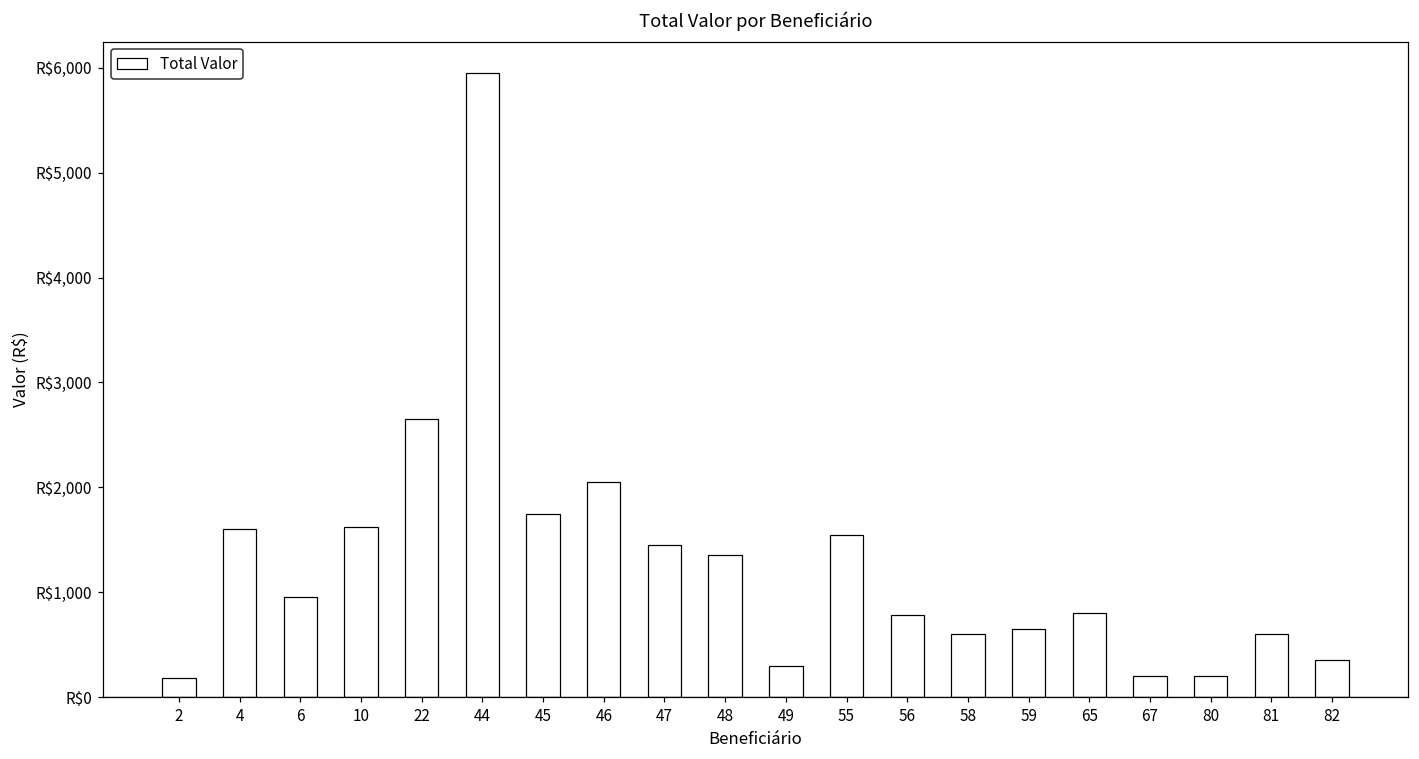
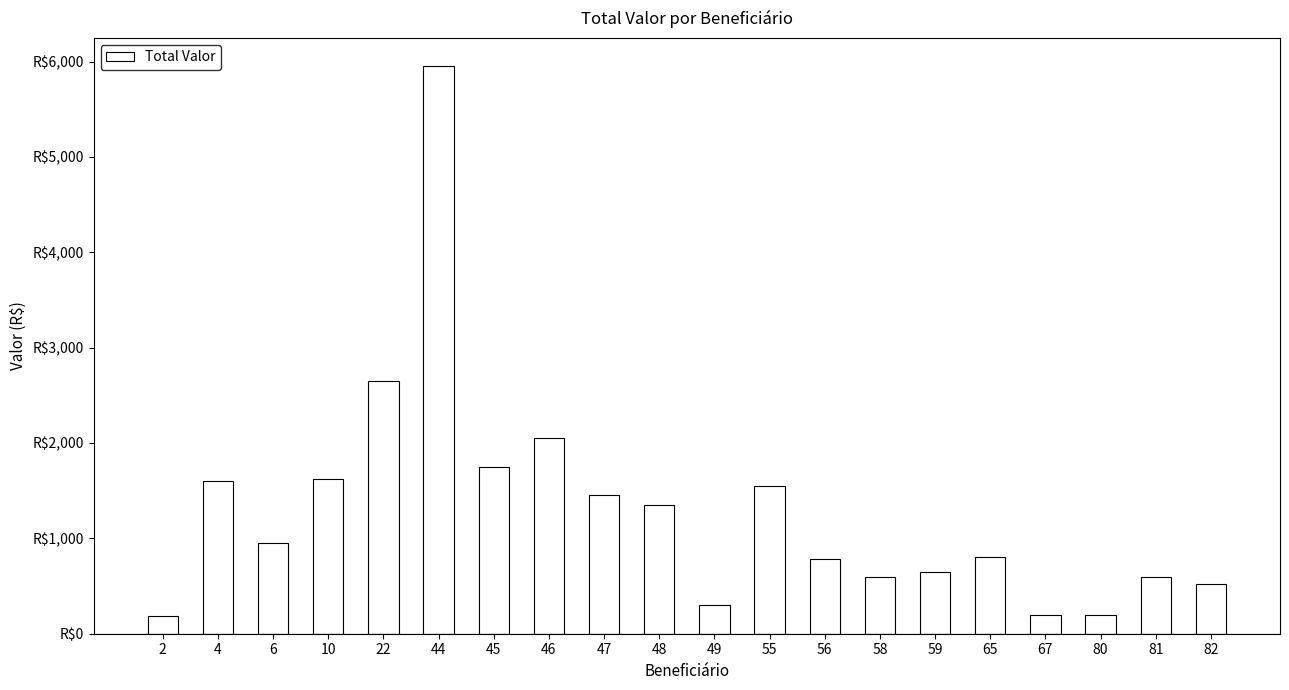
  {
    "2": "R$200",
    "4": "R$1,600",
    "6": "R$1,000",
    "10": "R$1,600",
    "22": "R$2,700",
    "44": "R$6,000",
    "45": "R$1,800",
    "46": "R$2,100",
    "47": "R$1,500",
    "48": "R$1,400",
    "49": "R$300",
    "55": "R$1,600",
    "56": "R$800",
    "58": "R$600",
    "59": "R$700",
    "65": "R$800",
    "67": "R$200",
    "80": "R$200",
    "81": "R$600",
-   "82": "R$400"
+   "82": "R$500"
  }
